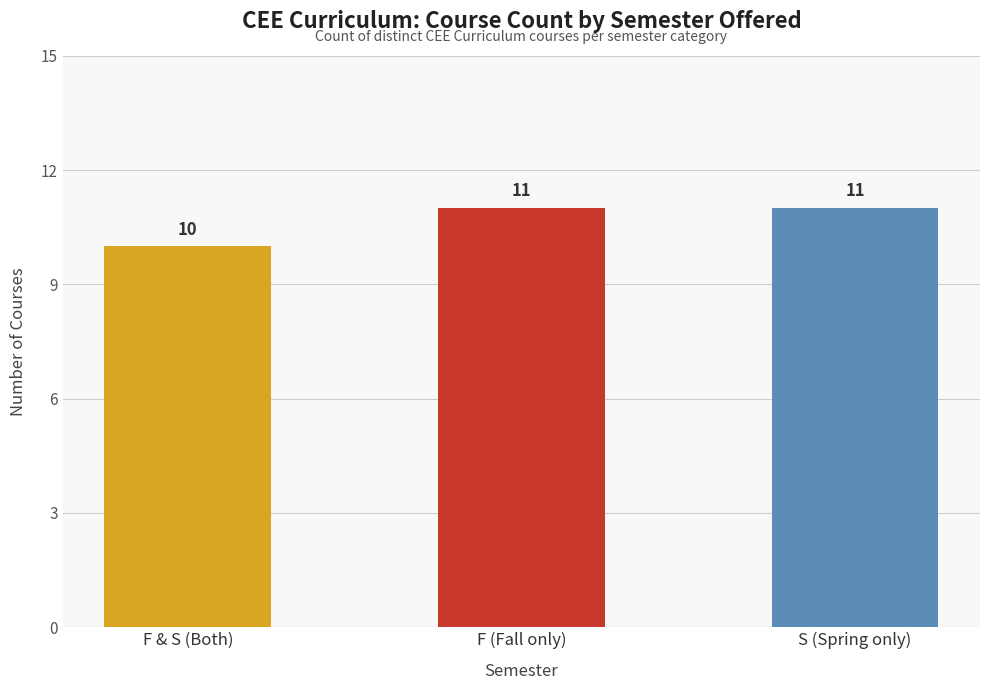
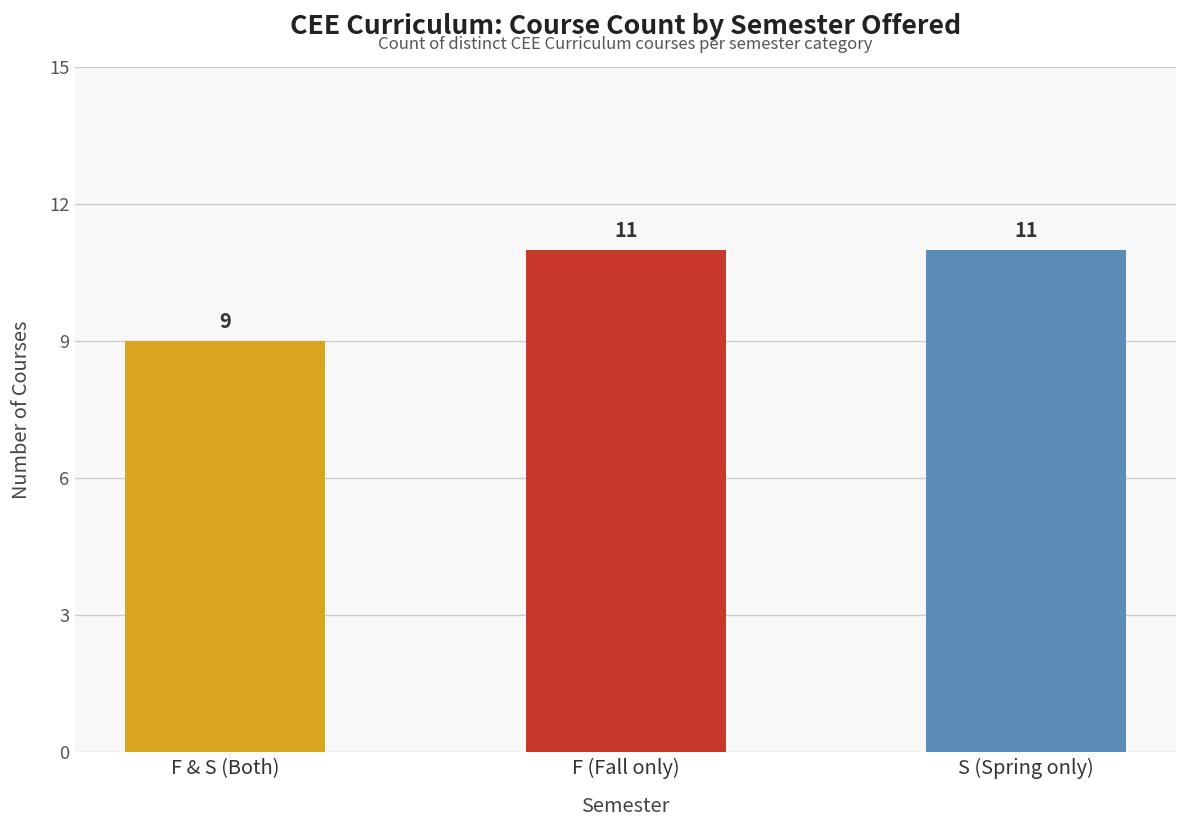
  {
-   "F & S (Both)": 10,
+   "F & S (Both)": 9,
    "F (Fall only)": 11,
    "S (Spring only)": 11
  }
